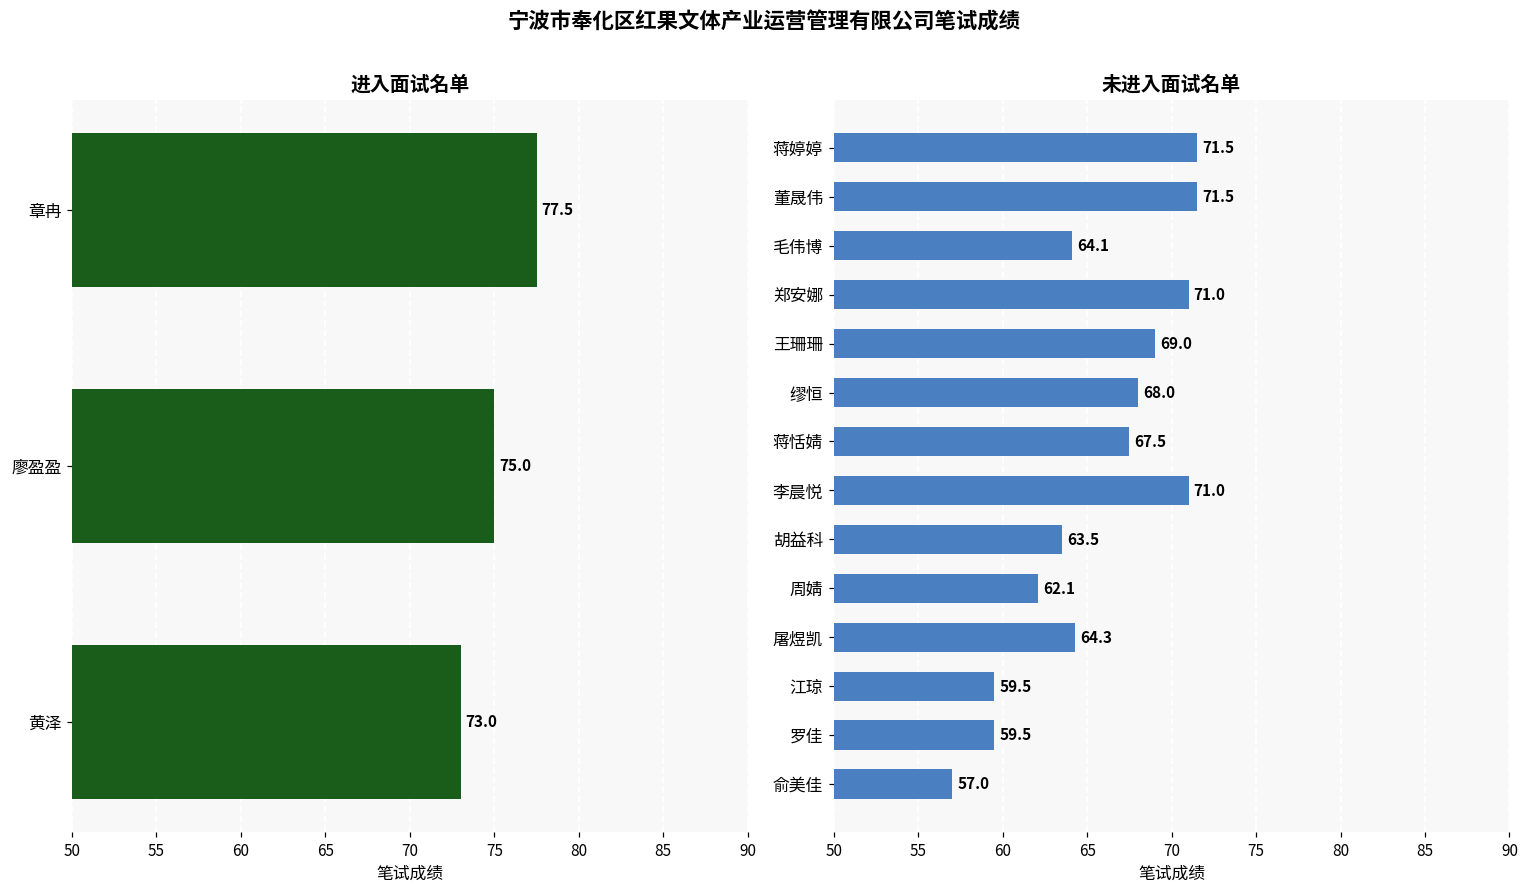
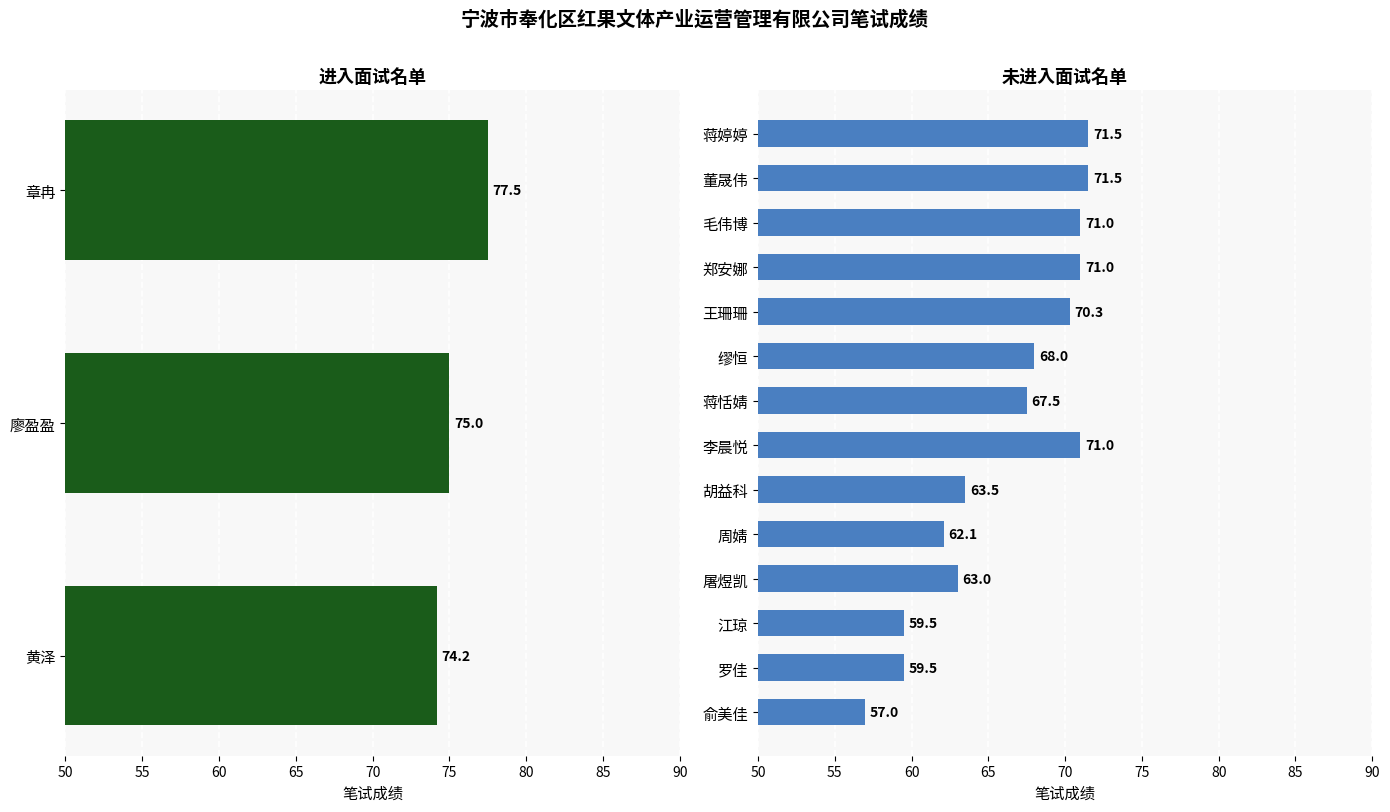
  {
    "进入面试名单": {
      "章冉": 77.5,
      "廖盈盈": 75.0,
-     "黄泽": 73.0
+     "黄泽": 74.2
    },
    "未进入面试名单": {
      "蒋婷婷": 71.5,
      "董晟伟": 71.5,
-     "毛伟博": 64.1,
+     "毛伟博": 71.0,
      "郑安娜": 71.0,
-     "王珊珊": 69.0,
+     "王珊珊": 70.3,
      "缪恒": 68.0,
      "蒋恬婧": 67.5,
      "李晨悦": 71.0,
      "胡益科": 63.5,
      "周婧": 62.1,
-     "屠煜凯": 64.3,
+     "屠煜凯": 63.0,
      "江琼": 59.5,
      "罗佳": 59.5,
      "俞美佳": 57.0
    }
  }
